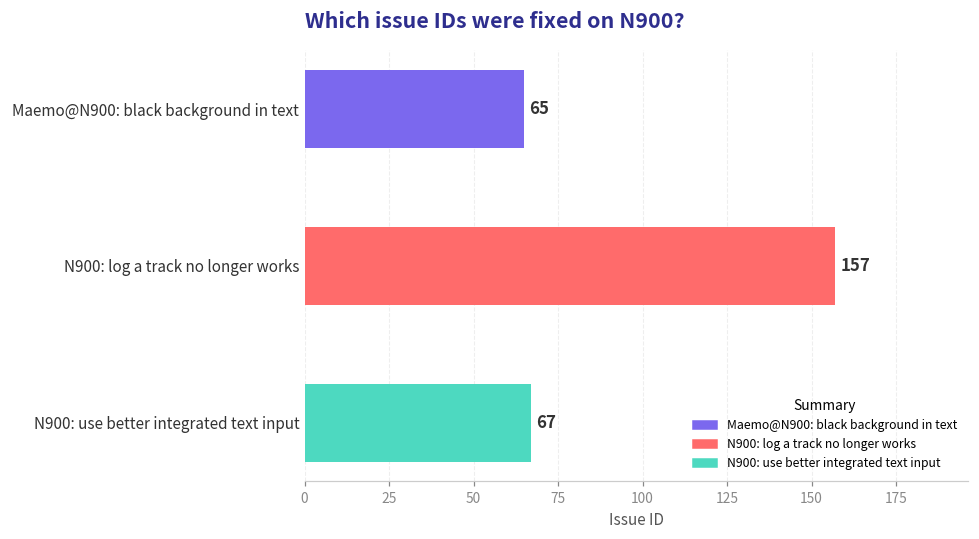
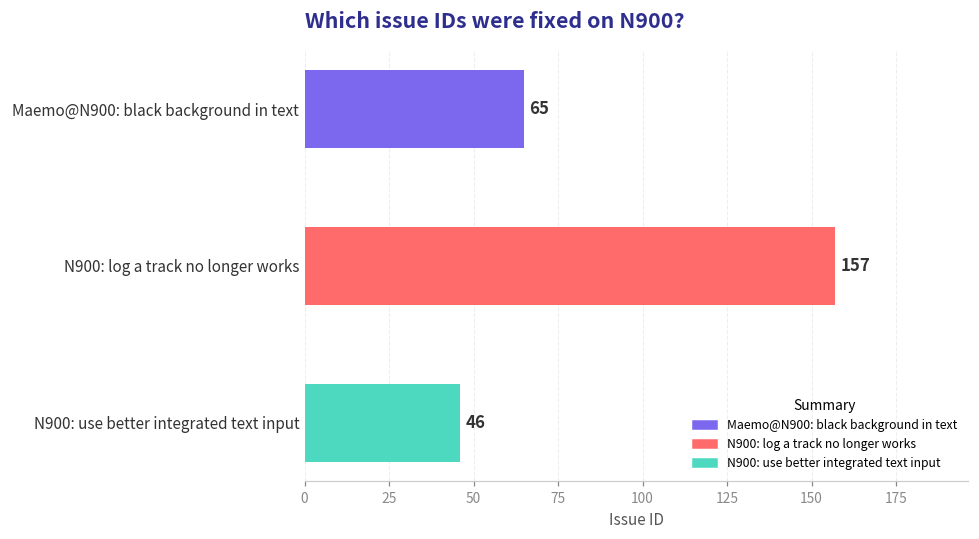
  {
    "Maemo@N900: black background in text": 65,
    "N900: log a track no longer works": 157,
-   "N900: use better integrated text input": 67
+   "N900: use better integrated text input": 46
  }
